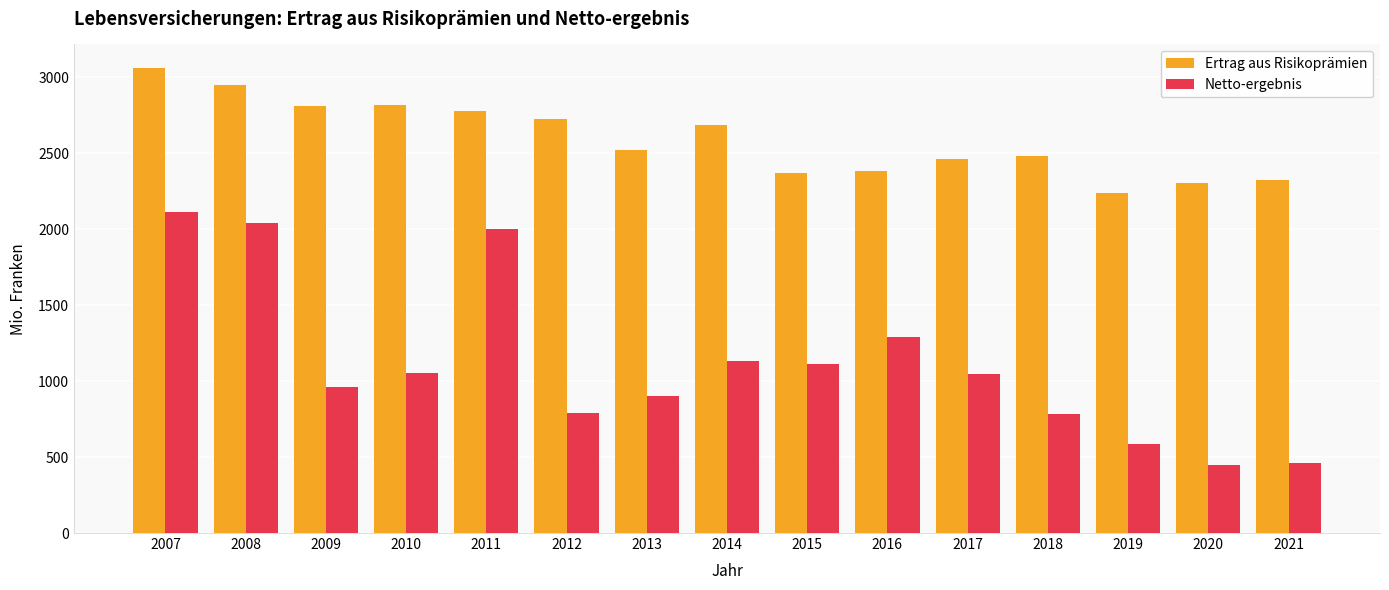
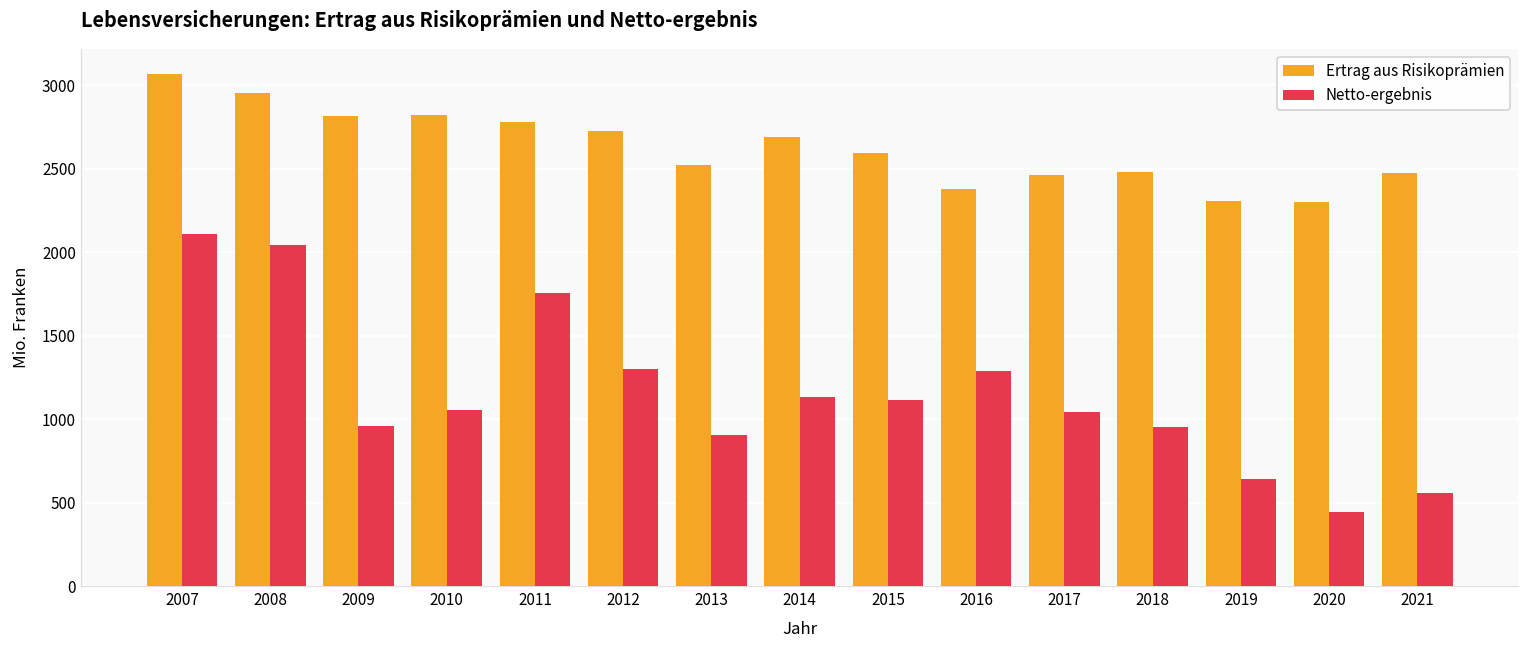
  {
    "Ertrag aus Risikoprämien": {
      "2007": 3060,
      "2008": 2950,
      "2009": 2810,
      "2010": 2820,
      "2011": 2780,
      "2012": 2720,
      "2013": 2520,
      "2014": 2690,
-     "2015": 2370,
+     "2015": 2590,
      "2016": 2380,
      "2017": 2460,
      "2018": 2480,
-     "2019": 2240,
+     "2019": 2310,
      "2020": 2300,
-     "2021": 2320
+     "2021": 2480
    },
    "Netto-ergebnis": {
      "2007": 2110,
      "2008": 2040,
      "2009": 960,
      "2010": 1060,
-     "2011": 2000,
-     "2012": 790,
+     "2011": 1760,
+     "2012": 1300,
      "2013": 910,
      "2014": 1130,
      "2015": 1120,
      "2016": 1290,
      "2017": 1040,
-     "2018": 780,
-     "2019": 580,
+     "2018": 950,
+     "2019": 640,
      "2020": 450,
-     "2021": 460
+     "2021": 560
    }
  }
